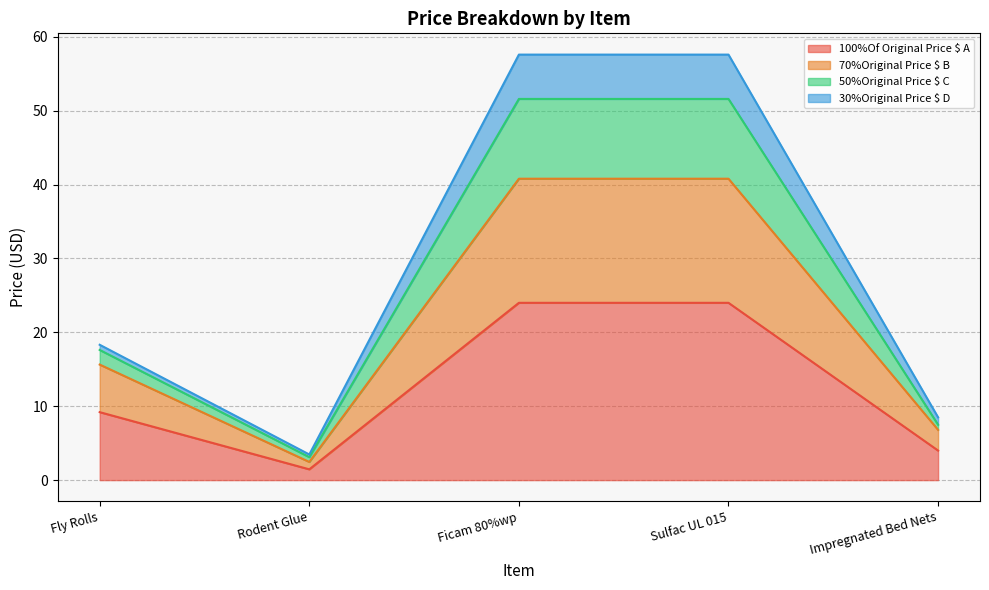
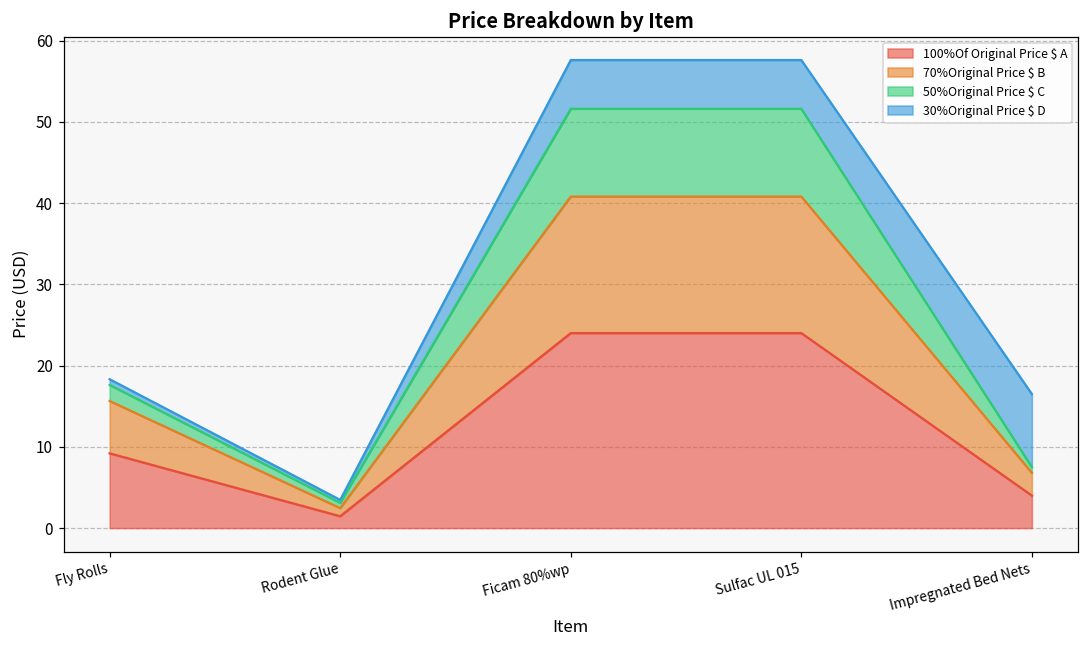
  {
    "50%Original Price $ C": {
      "Fly Rolls": 2,
      "Rodent Glue": 1,
      "Ficam 80%wp": 11,
      "Sulfac UL 015": 11,
      "Impregnated Bed Nets": 1
    },
    "30%Original Price $ D": {
      "Fly Rolls": 1,
      "Rodent Glue": 0,
      "Ficam 80%wp": 6,
      "Sulfac UL 015": 6,
-     "Impregnated Bed Nets": 1
+     "Impregnated Bed Nets": 9
    }
  }
